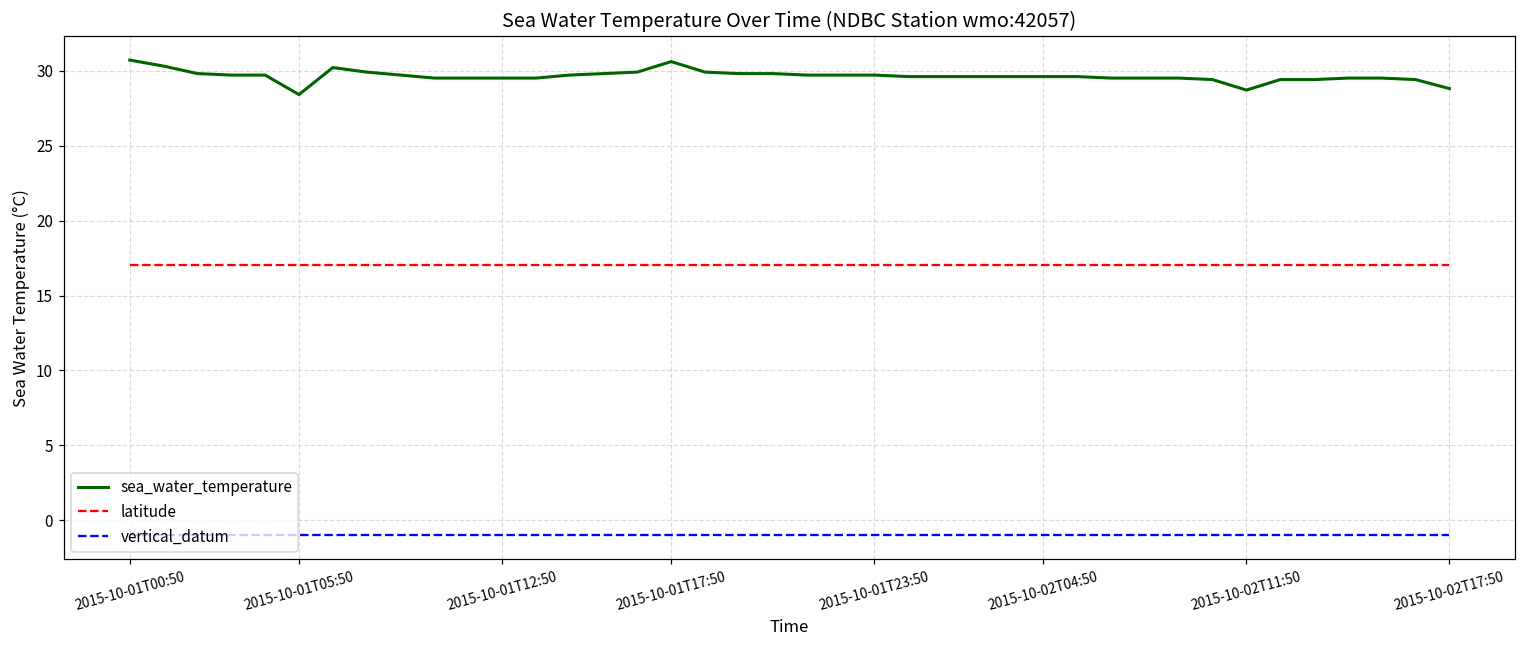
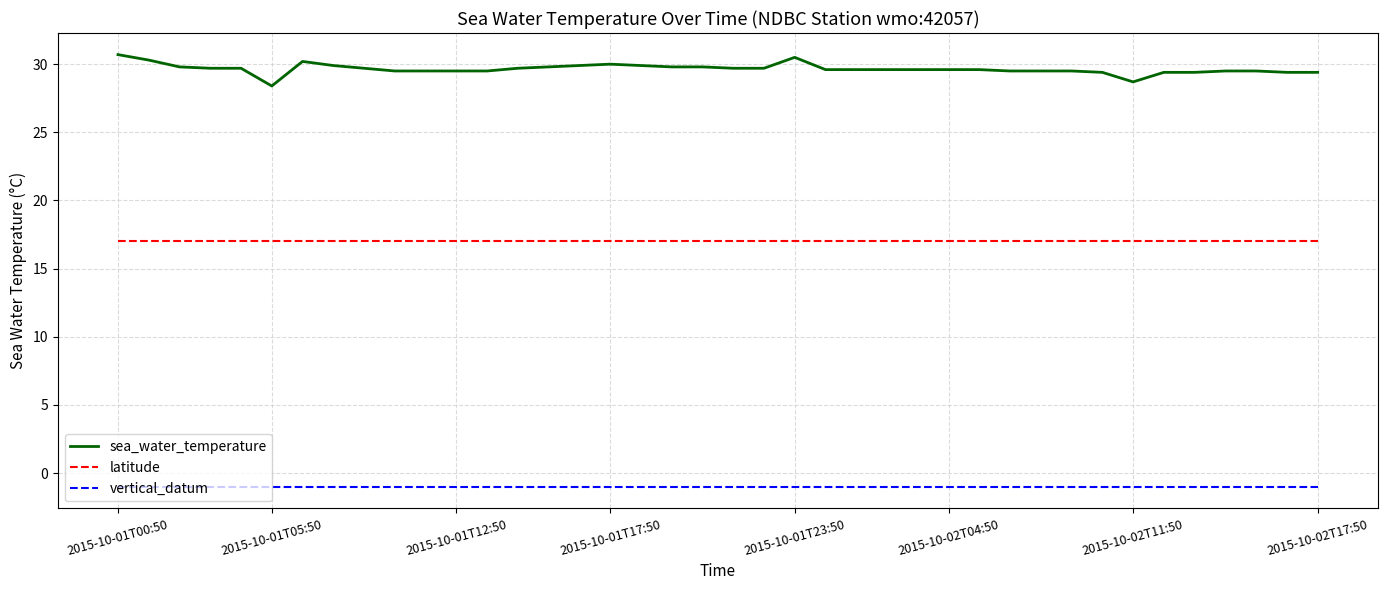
  {
    "sea_water_temperature": {
      "2015-10-01T00:50": 30.7,
      "2015-10-01T05:50": 28.4,
      "2015-10-01T12:50": 29.5,
-     "2015-10-01T17:50": 30.6,
-     "2015-10-01T23:50": 29.7,
+     "2015-10-01T17:50": 30.0,
+     "2015-10-01T23:50": 30.5,
      "2015-10-02T04:50": 29.6,
      "2015-10-02T11:50": 28.7,
-     "2015-10-02T17:50": 28.8
+     "2015-10-02T17:50": 29.4
    },
    "latitude": {
      "2015-10-01T00:50": 17.0,
      "2015-10-01T05:50": 17.0,
      "2015-10-01T12:50": 17.0,
      "2015-10-01T17:50": 17.0,
      "2015-10-01T23:50": 17.0,
      "2015-10-02T04:50": 17.0,
      "2015-10-02T11:50": 17.0,
      "2015-10-02T17:50": 17.0
    },
    "vertical_datum": {
      "2015-10-01T12:50": -1.0,
      "2015-10-01T17:50": -1.0,
      "2015-10-01T23:50": -1.0,
      "2015-10-02T04:50": -1.0,
      "2015-10-02T11:50": -1.0,
      "2015-10-02T17:50": -1.0
    }
  }
